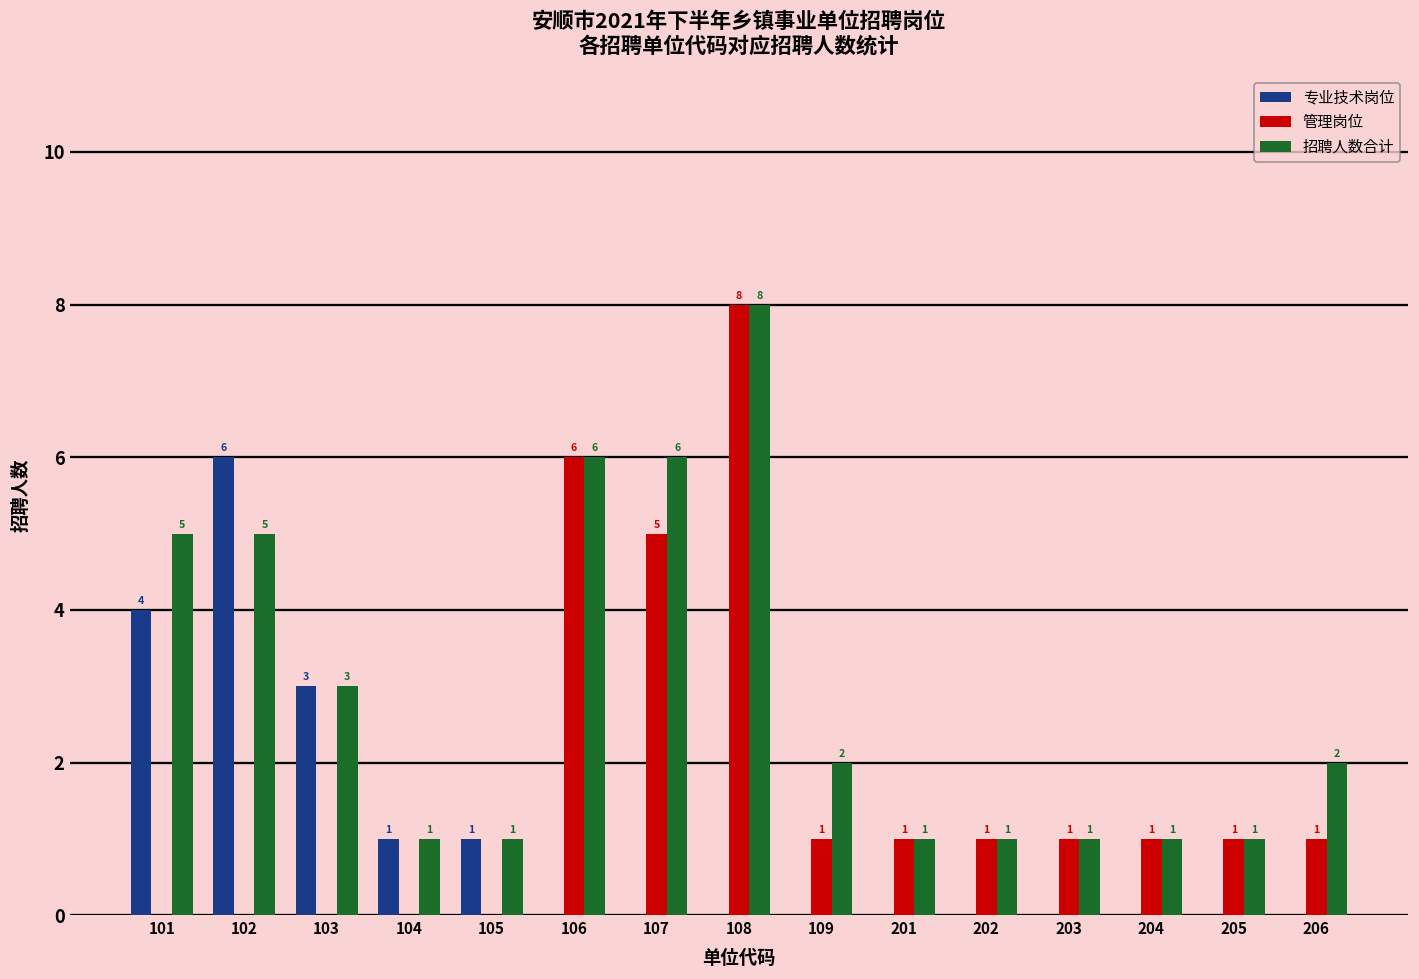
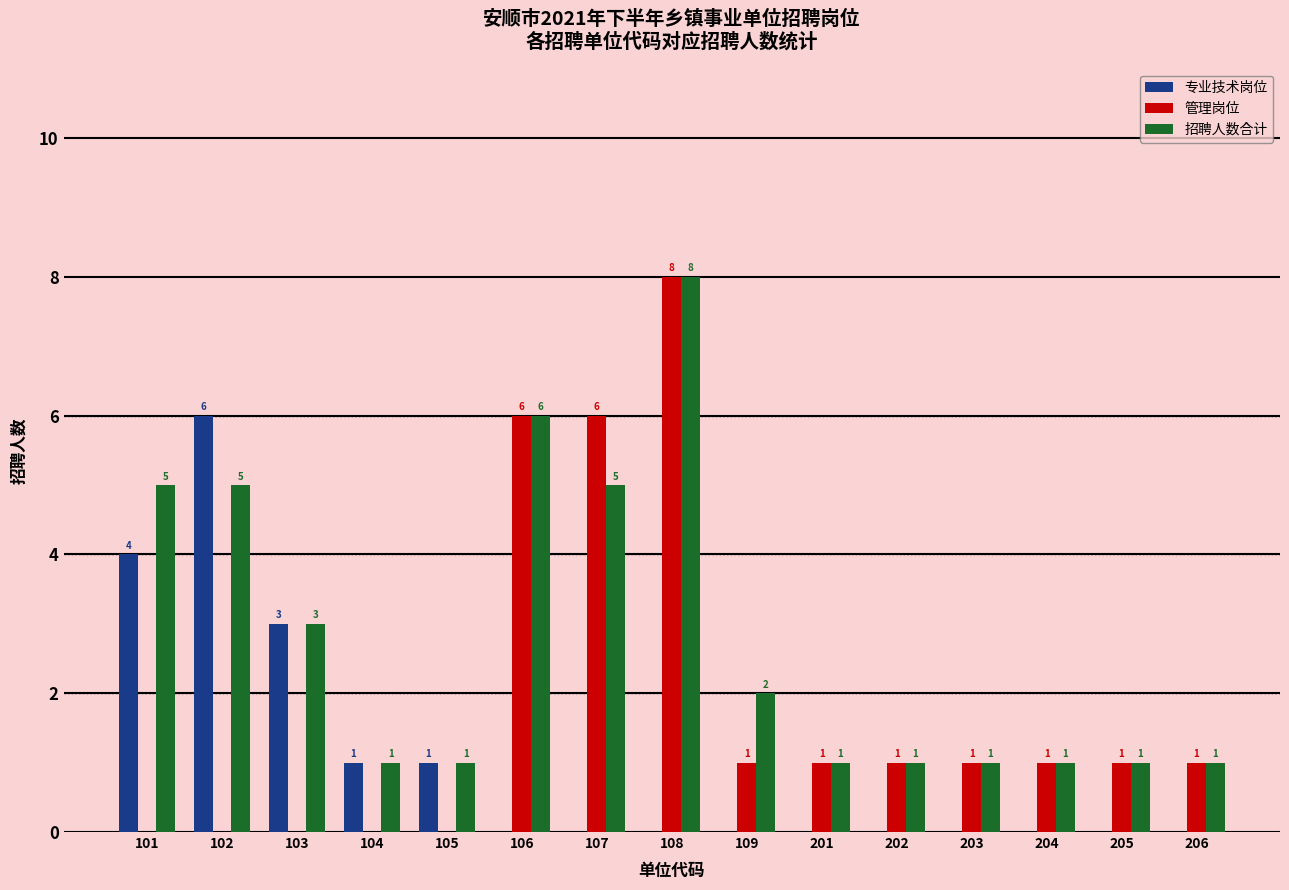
  {
    "专业技术岗位": {
      "101": 4,
      "102": 6,
      "103": 3,
      "104": 1,
      "105": 1
    },
    "管理岗位": {
      "106": 6,
-     "107": 5,
+     "107": 6,
      "108": 8,
      "109": 1,
      "201": 1,
      "202": 1,
      "203": 1,
      "204": 1,
      "205": 1,
      "206": 1
    },
    "招聘人数合计": {
      "101": 5,
      "102": 5,
      "103": 3,
      "104": 1,
      "105": 1,
      "106": 6,
-     "107": 6,
+     "107": 5,
      "108": 8,
      "109": 2,
      "201": 1,
      "202": 1,
      "203": 1,
      "204": 1,
      "205": 1,
-     "206": 2
+     "206": 1
    }
  }
